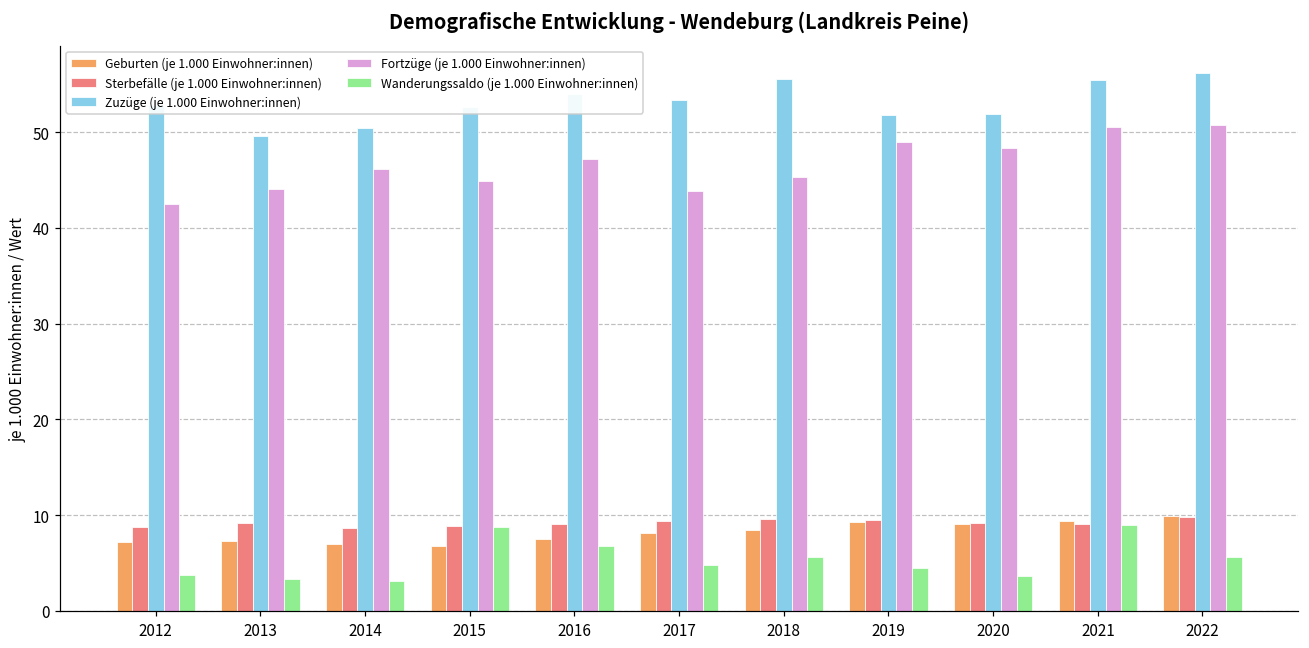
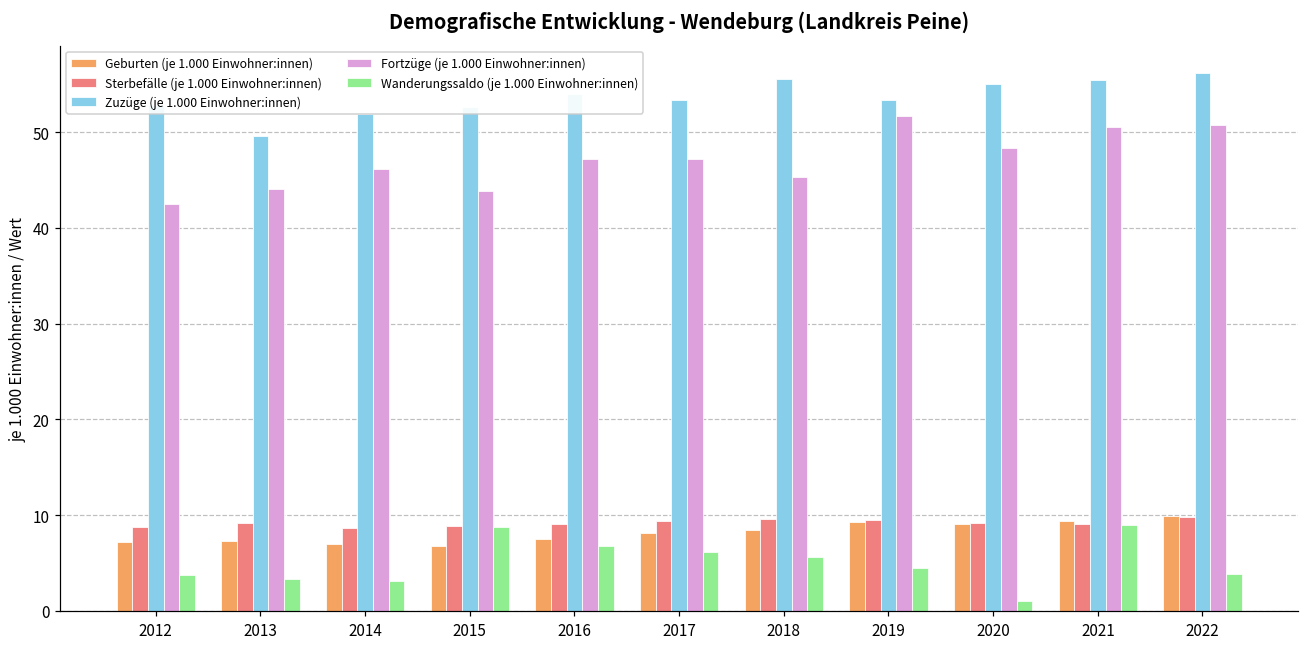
  {
    "Zuzüge (je 1.000 Einwohner:innen)": {
      "2013": 50,
-     "2014": 50,
+     "2014": 52,
      "2017": 53,
      "2018": 56,
-     "2019": 52,
-     "2020": 52,
+     "2019": 53,
+     "2020": 55,
      "2021": 55,
      "2022": 56
    },
    "Fortzüge (je 1.000 Einwohner:innen)": {
      "2012": 43,
      "2013": 44,
      "2014": 46,
-     "2015": 45,
+     "2015": 44,
      "2016": 47,
-     "2017": 44,
+     "2017": 47,
      "2018": 45,
-     "2019": 49,
+     "2019": 52,
      "2020": 48,
      "2021": 51,
      "2022": 51
    },
    "Wanderungssaldo (je 1.000 Einwohner:innen)": {
      "2012": 4,
      "2013": 3,
      "2014": 3,
      "2015": 9,
      "2016": 7,
-     "2017": 5,
+     "2017": 6,
      "2018": 6,
      "2019": 5,
-     "2020": 4,
+     "2020": 1,
      "2021": 9,
-     "2022": 6
+     "2022": 4
    }
  }
